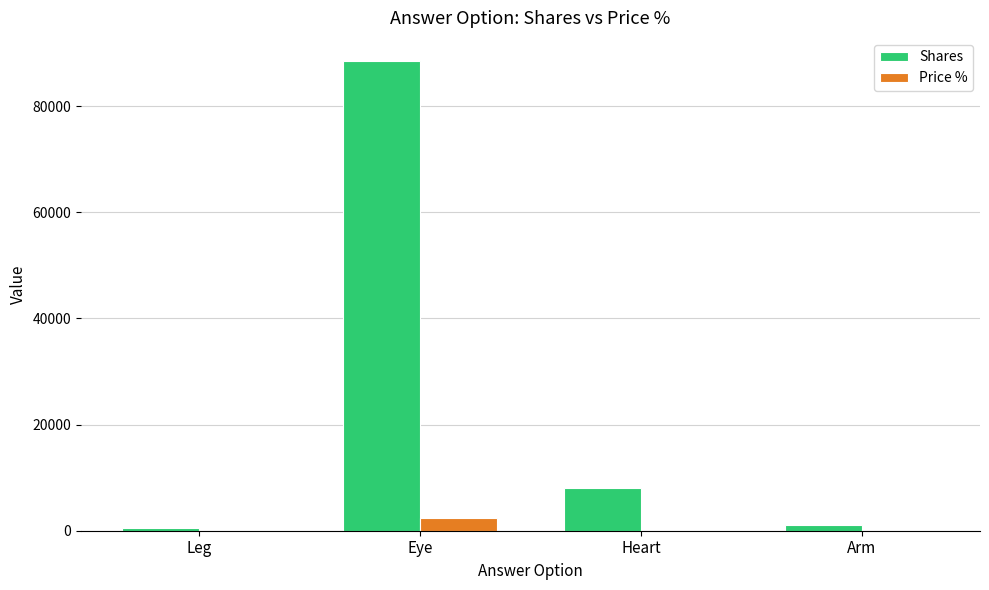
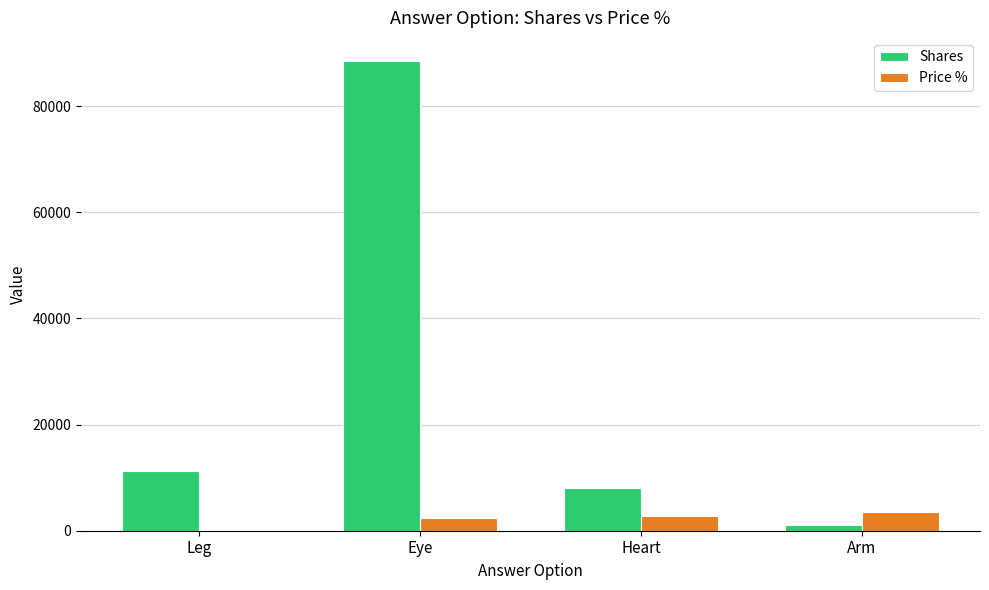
  {
    "Shares": {
-     "Leg": 1000,
+     "Leg": 11000,
      "Eye": 88000,
      "Heart": 8000,
      "Arm": 1000
    },
    "Price %": {
      "Eye": 2000,
-     "Heart": 0,
-     "Arm": 0
+     "Heart": 3000,
+     "Arm": 3000
    }
  }
